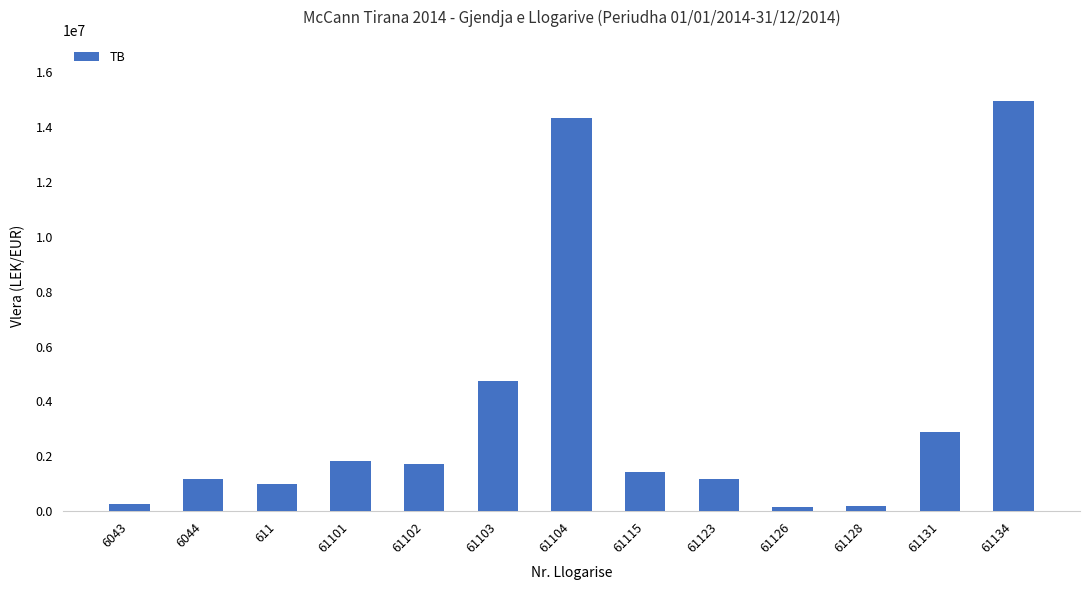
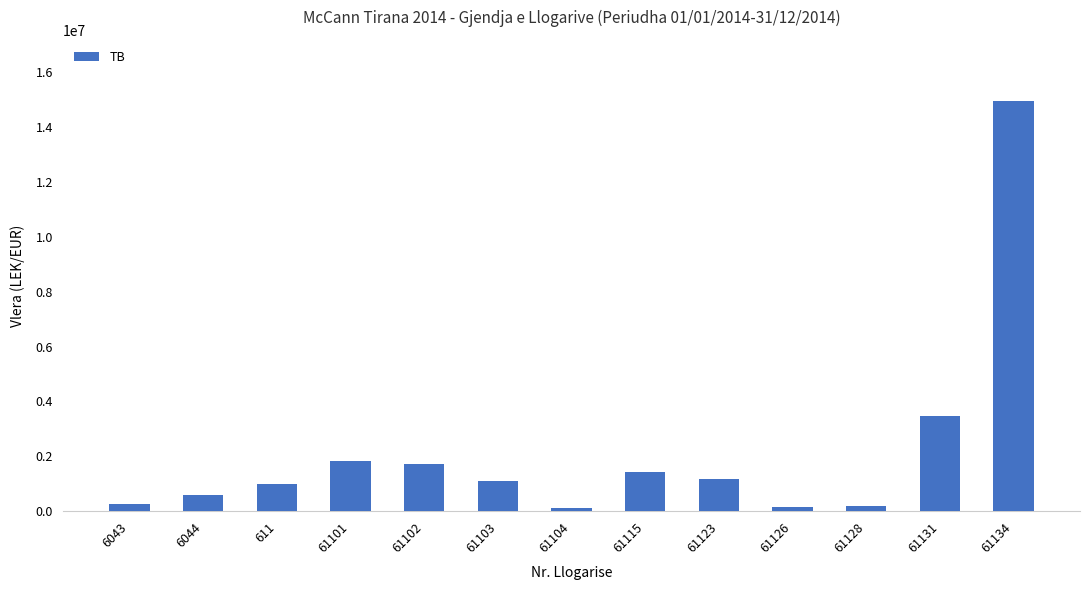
  {
    "6043": 300000,
-   "6044": 1200000,
+   "6044": 600000,
    "611": 1000000,
    "61101": 1800000,
    "61102": 1700000,
-   "61103": 4700000,
-   "61104": 14300000,
+   "61103": 1100000,
+   "61104": 100000,
    "61115": 1400000,
    "61123": 1200000,
    "61126": 200000,
    "61128": 200000,
-   "61131": 2900000,
+   "61131": 3500000,
    "61134": 14900000
  }
